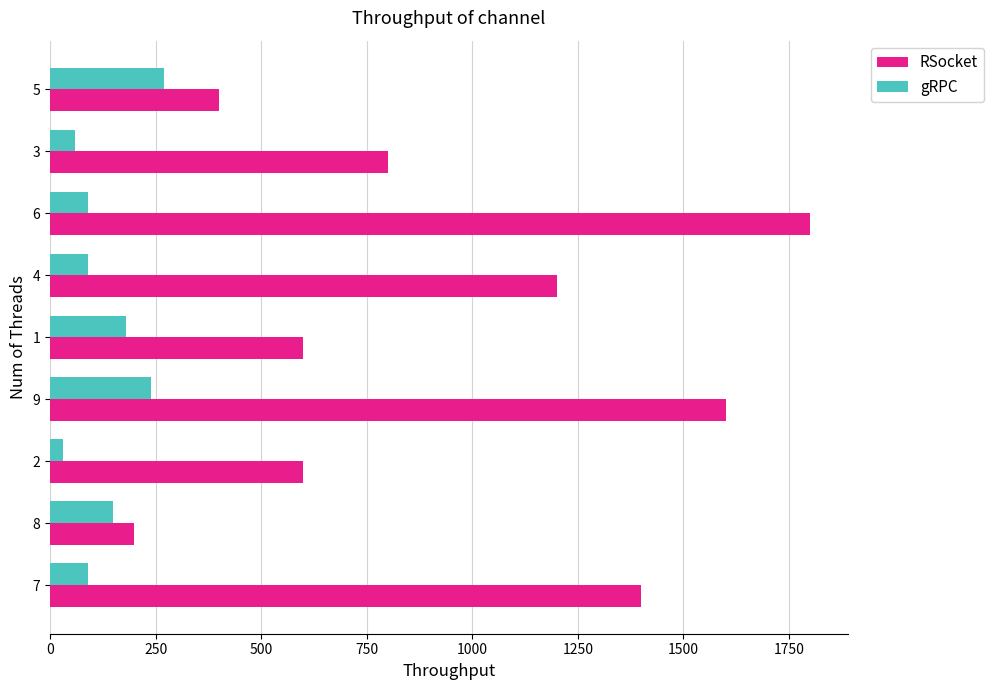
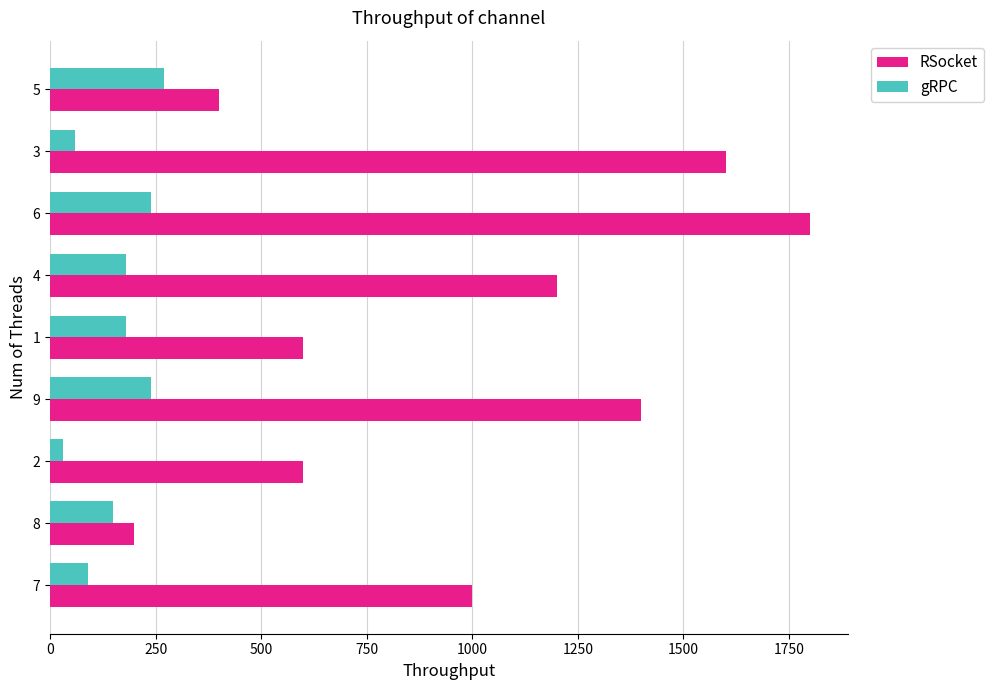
  {
    "RSocket": {
      "5": 400,
-     "3": 800,
+     "3": 1600,
      "6": 1800,
      "4": 1200,
      "1": 600,
-     "9": 1600,
+     "9": 1400,
      "2": 600,
      "8": 200,
-     "7": 1400
+     "7": 1000
    },
    "gRPC": {
      "5": 270,
      "3": 60,
-     "6": 90,
-     "4": 90,
+     "6": 240,
+     "4": 180,
      "1": 180,
      "9": 240,
      "2": 30,
      "8": 150,
      "7": 90
    }
  }
